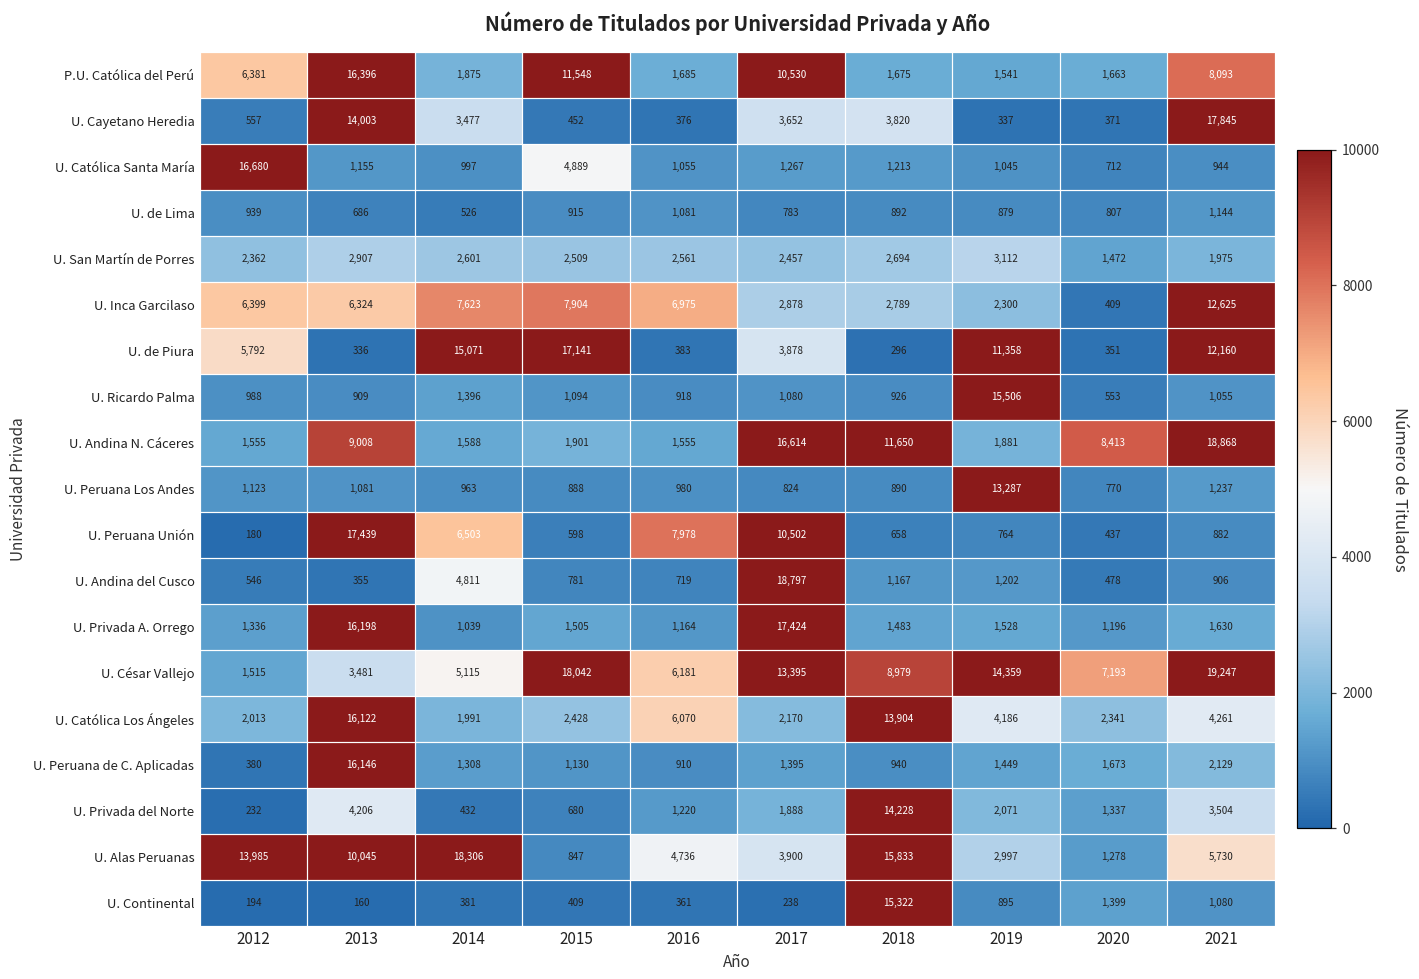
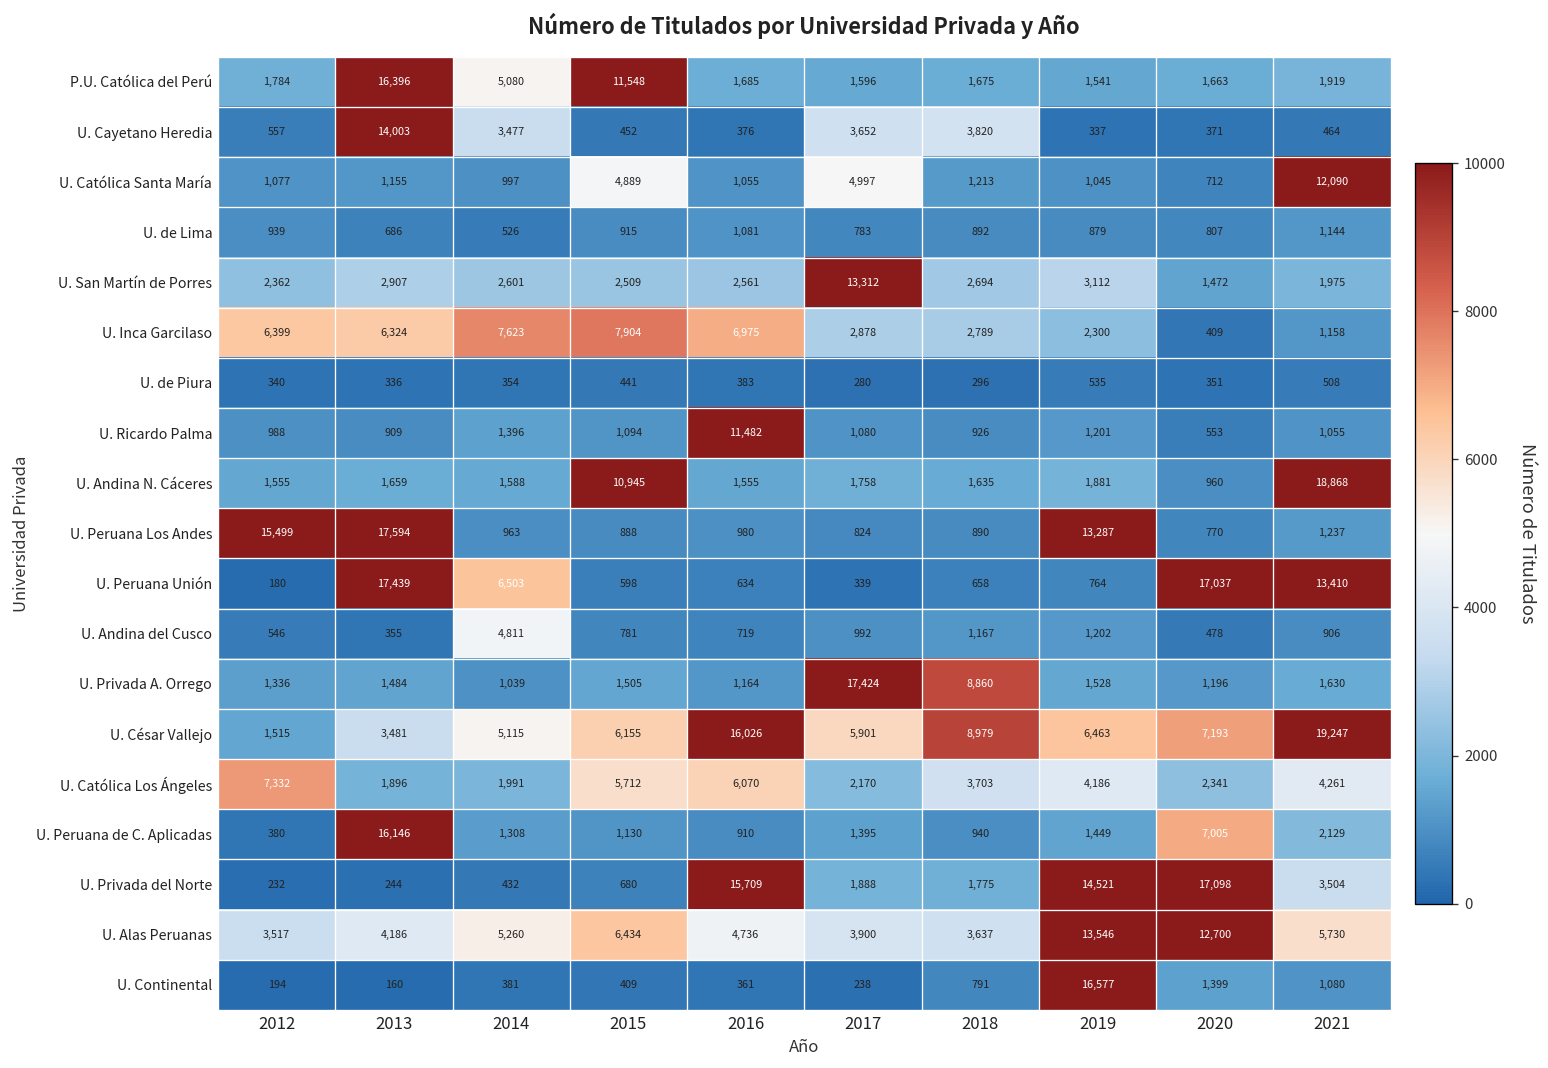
  {
    "P.U. Católica del Perú": {
-     "2012": "6,381",
+     "2012": "1,784",
      "2013": "16,396",
-     "2014": "1,875",
+     "2014": "5,080",
      "2015": "11,548",
      "2016": "1,685",
-     "2017": "10,530",
+     "2017": "1,596",
      "2018": "1,675",
      "2019": "1,541",
      "2020": "1,663",
-     "2021": "8,093"
+     "2021": "1,919"
    },
    "U. Cayetano Heredia": {
      "2012": "557",
      "2013": "14,003",
      "2014": "3,477",
      "2015": "452",
      "2016": "376",
      "2017": "3,652",
      "2018": "3,820",
      "2019": "337",
      "2020": "371",
-     "2021": "17,845"
+     "2021": "464"
    },
    "U. Católica Santa María": {
-     "2012": "16,680",
+     "2012": "1,077",
      "2013": "1,155",
      "2014": "997",
      "2015": "4,889",
      "2016": "1,055",
-     "2017": "1,267",
+     "2017": "4,997",
      "2018": "1,213",
      "2019": "1,045",
      "2020": "712",
-     "2021": "944"
+     "2021": "12,090"
    },
    "U. de Lima": {
      "2012": "939",
      "2013": "686",
      "2014": "526",
      "2015": "915",
      "2016": "1,081",
      "2017": "783",
      "2018": "892",
      "2019": "879",
      "2020": "807",
      "2021": "1,144"
    },
    "U. San Martín de Porres": {
      "2012": "2,362",
      "2013": "2,907",
      "2014": "2,601",
      "2015": "2,509",
      "2016": "2,561",
-     "2017": "2,457",
+     "2017": "13,312",
      "2018": "2,694",
      "2019": "3,112",
      "2020": "1,472",
      "2021": "1,975"
    },
    "U. Inca Garcilaso": {
      "2012": "6,399",
      "2013": "6,324",
      "2014": "7,623",
      "2015": "7,904",
      "2016": "6,975",
      "2017": "2,878",
      "2018": "2,789",
      "2019": "2,300",
      "2020": "409",
-     "2021": "12,625"
+     "2021": "1,158"
    },
    "U. de Piura": {
-     "2012": "5,792",
+     "2012": "340",
      "2013": "336",
-     "2014": "15,071",
-     "2015": "17,141",
+     "2014": "354",
+     "2015": "441",
      "2016": "383",
-     "2017": "3,878",
+     "2017": "280",
      "2018": "296",
-     "2019": "11,358",
+     "2019": "535",
      "2020": "351",
-     "2021": "12,160"
+     "2021": "508"
    },
    "U. Ricardo Palma": {
      "2012": "988",
      "2013": "909",
      "2014": "1,396",
      "2015": "1,094",
-     "2016": "918",
+     "2016": "11,482",
      "2017": "1,080",
      "2018": "926",
-     "2019": "15,506",
+     "2019": "1,201",
      "2020": "553",
      "2021": "1,055"
    },
    "U. Andina N. Cáceres": {
      "2012": "1,555",
-     "2013": "9,008",
+     "2013": "1,659",
      "2014": "1,588",
-     "2015": "1,901",
+     "2015": "10,945",
      "2016": "1,555",
-     "2017": "16,614",
-     "2018": "11,650",
+     "2017": "1,758",
+     "2018": "1,635",
      "2019": "1,881",
-     "2020": "8,413",
+     "2020": "960",
      "2021": "18,868"
    },
    "U. Peruana Los Andes": {
-     "2012": "1,123",
-     "2013": "1,081",
+     "2012": "15,499",
+     "2013": "17,594",
      "2014": "963",
      "2015": "888",
      "2016": "980",
      "2017": "824",
      "2018": "890",
      "2019": "13,287",
      "2020": "770",
      "2021": "1,237"
    },
    "U. Peruana Unión": {
      "2012": "180",
      "2013": "17,439",
      "2014": "6,503",
      "2015": "598",
-     "2016": "7,978",
-     "2017": "10,502",
+     "2016": "634",
+     "2017": "339",
      "2018": "658",
      "2019": "764",
-     "2020": "437",
-     "2021": "882"
+     "2020": "17,037",
+     "2021": "13,410"
    },
    "U. Andina del Cusco": {
      "2012": "546",
      "2013": "355",
      "2014": "4,811",
      "2015": "781",
      "2016": "719",
-     "2017": "18,797",
+     "2017": "992",
      "2018": "1,167",
      "2019": "1,202",
      "2020": "478",
      "2021": "906"
    },
    "U. Privada A. Orrego": {
      "2012": "1,336",
-     "2013": "16,198",
+     "2013": "1,484",
      "2014": "1,039",
      "2015": "1,505",
      "2016": "1,164",
      "2017": "17,424",
-     "2018": "1,483",
+     "2018": "8,860",
      "2019": "1,528",
      "2020": "1,196",
      "2021": "1,630"
    },
    "U. César Vallejo": {
      "2012": "1,515",
      "2013": "3,481",
      "2014": "5,115",
-     "2015": "18,042",
-     "2016": "6,181",
-     "2017": "13,395",
+     "2015": "6,155",
+     "2016": "16,026",
+     "2017": "5,901",
      "2018": "8,979",
-     "2019": "14,359",
+     "2019": "6,463",
      "2020": "7,193",
      "2021": "19,247"
    },
    "U. Católica Los Ángeles": {
-     "2012": "2,013",
-     "2013": "16,122",
+     "2012": "7,332",
+     "2013": "1,896",
      "2014": "1,991",
-     "2015": "2,428",
+     "2015": "5,712",
      "2016": "6,070",
      "2017": "2,170",
-     "2018": "13,904",
+     "2018": "3,703",
      "2019": "4,186",
      "2020": "2,341",
      "2021": "4,261"
    },
    "U. Peruana de C. Aplicadas": {
      "2012": "380",
      "2013": "16,146",
      "2014": "1,308",
      "2015": "1,130",
      "2016": "910",
      "2017": "1,395",
      "2018": "940",
      "2019": "1,449",
-     "2020": "1,673",
+     "2020": "7,005",
      "2021": "2,129"
    },
    "U. Privada del Norte": {
      "2012": "232",
-     "2013": "4,206",
+     "2013": "244",
      "2014": "432",
      "2015": "680",
-     "2016": "1,220",
+     "2016": "15,709",
      "2017": "1,888",
-     "2018": "14,228",
-     "2019": "2,071",
-     "2020": "1,337",
+     "2018": "1,775",
+     "2019": "14,521",
+     "2020": "17,098",
      "2021": "3,504"
    },
    "U. Alas Peruanas": {
-     "2012": "13,985",
-     "2013": "10,045",
-     "2014": "18,306",
-     "2015": "847",
+     "2012": "3,517",
+     "2013": "4,186",
+     "2014": "5,260",
+     "2015": "6,434",
      "2016": "4,736",
      "2017": "3,900",
-     "2018": "15,833",
-     "2019": "2,997",
-     "2020": "1,278",
+     "2018": "3,637",
+     "2019": "13,546",
+     "2020": "12,700",
      "2021": "5,730"
    },
    "U. Continental": {
      "2012": "194",
      "2013": "160",
      "2014": "381",
      "2015": "409",
      "2016": "361",
      "2017": "238",
-     "2018": "15,322",
-     "2019": "895",
+     "2018": "791",
+     "2019": "16,577",
      "2020": "1,399",
      "2021": "1,080"
    }
  }
